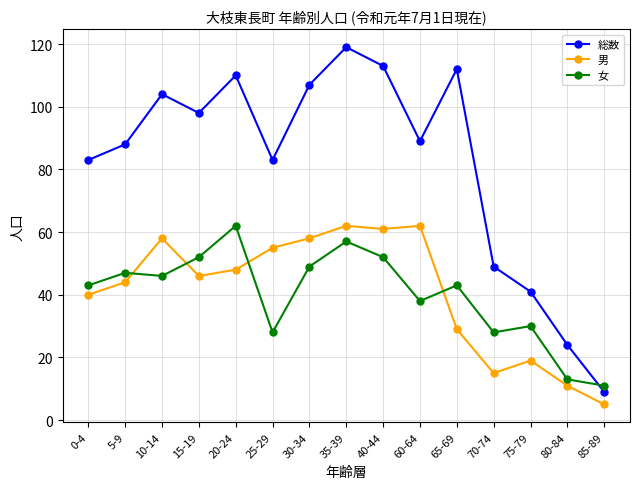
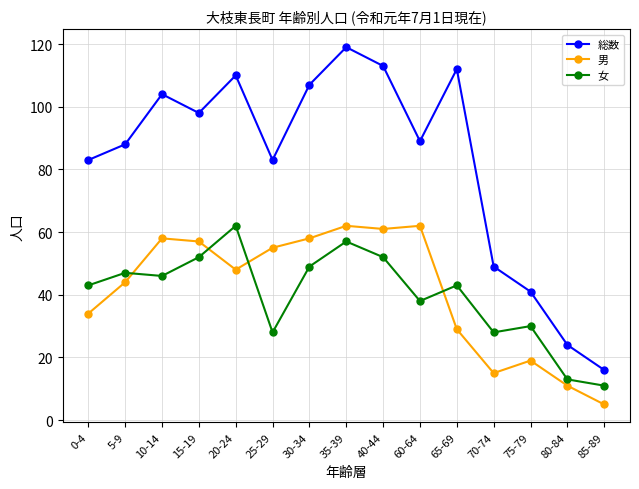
  {
    "総数": {
      "0-4": 83,
      "5-9": 88,
      "10-14": 104,
      "15-19": 98,
      "20-24": 110,
      "25-29": 83,
      "30-34": 107,
      "35-39": 119,
      "40-44": 113,
      "60-64": 89,
      "65-69": 112,
      "70-74": 49,
      "75-79": 41,
      "80-84": 24,
-     "85-89": 9
+     "85-89": 16
    },
    "男": {
-     "0-4": 40,
+     "0-4": 34,
      "5-9": 44,
      "10-14": 58,
-     "15-19": 46,
+     "15-19": 57,
      "20-24": 48,
      "25-29": 55,
      "30-34": 58,
      "35-39": 62,
      "40-44": 61,
      "60-64": 62,
      "65-69": 29,
      "70-74": 15,
      "75-79": 19,
      "80-84": 11,
      "85-89": 5
    },
    "女": {
      "0-4": 43,
      "5-9": 47,
      "10-14": 46,
      "15-19": 52,
      "20-24": 62,
      "25-29": 28,
      "30-34": 49,
      "35-39": 57,
      "40-44": 52,
      "60-64": 38,
      "65-69": 43,
      "70-74": 28,
      "75-79": 30,
      "80-84": 13,
      "85-89": 11
    }
  }
